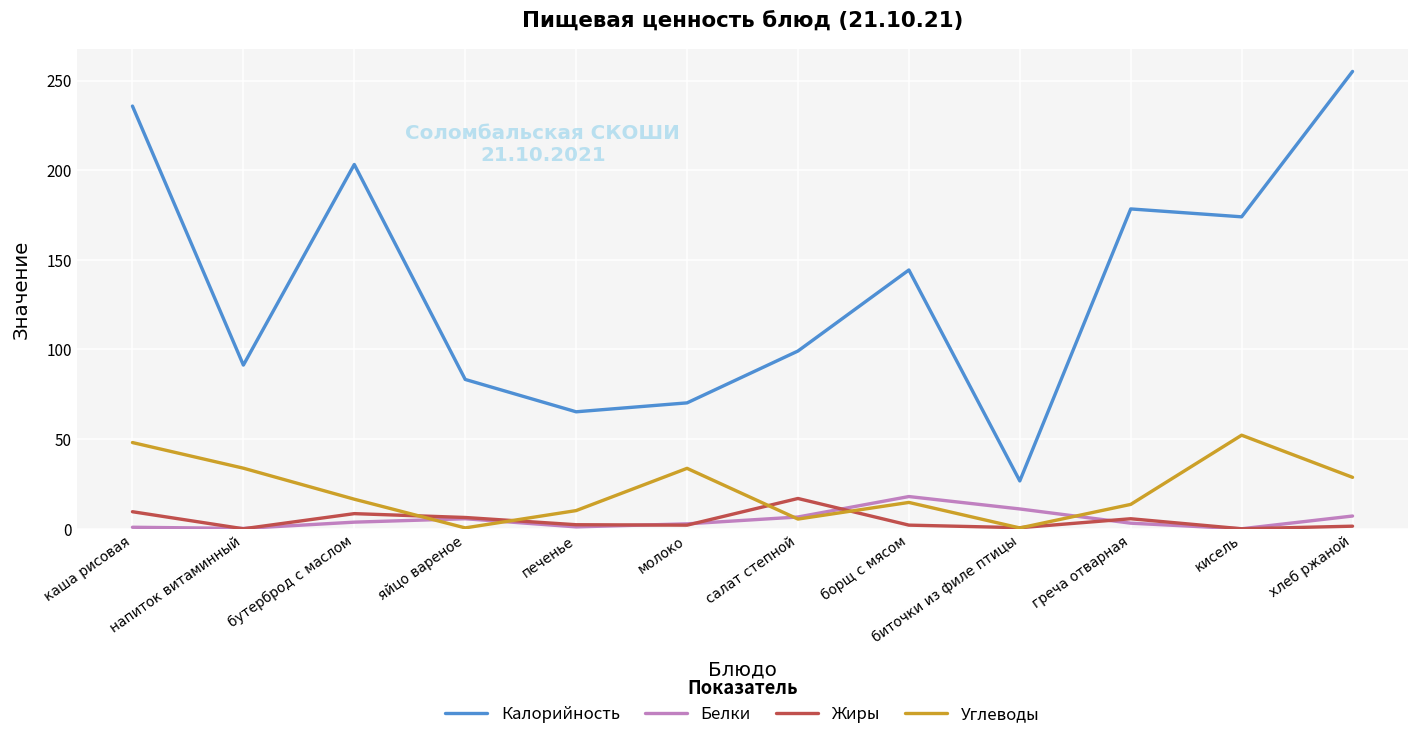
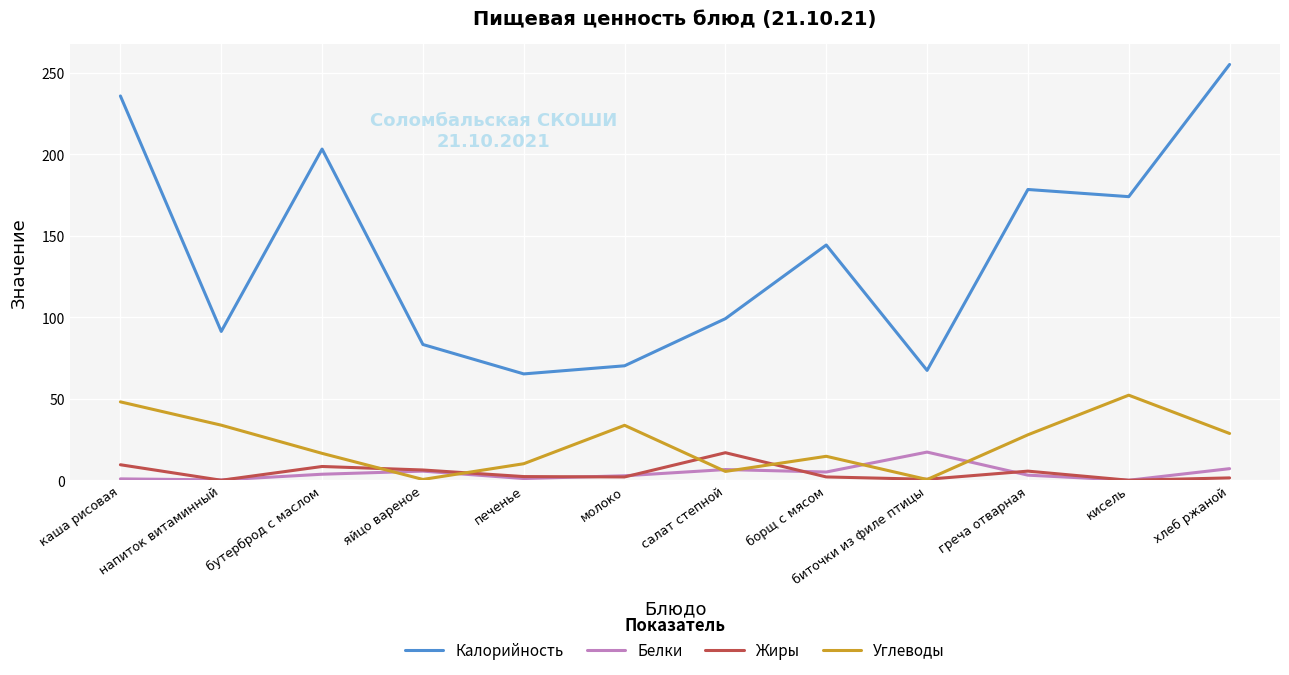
  {
    "Калорийность": {
      "каша рисовая": 236,
      "напиток витаминный": 91,
      "бутерброд с маслом": 203,
      "яйцо вареное": 83,
      "печенье": 65,
      "молоко": 70,
      "салат степной": 99,
      "борщ с мясом": 144,
-     "биточки из филе птицы": 27,
+     "биточки из филе птицы": 67,
      "греча отварная": 178,
      "кисель": 174,
      "хлеб ржаной": 255
    },
    "Белки": {
      "каша рисовая": 1,
      "бутерброд с маслом": 4,
-     "борщ с мясом": 18,
-     "биточки из филе птицы": 11,
+     "борщ с мясом": 5,
+     "биточки из филе птицы": 17,
      "греча отварная": 3,
      "хлеб ржаной": 7
    },
    "Жиры": {
      "каша рисовая": 10,
      "бутерброд с маслом": 8,
      "салат степной": 17,
      "борщ с мясом": 2,
      "греча отварная": 6,
      "хлеб ржаной": 1
    },
    "Углеводы": {
      "каша рисовая": 48,
      "напиток витаминный": 34,
      "бутерброд с маслом": 17,
      "яйцо вареное": 1,
      "печенье": 10,
      "молоко": 34,
      "борщ с мясом": 15,
-     "греча отварная": 14,
+     "греча отварная": 28,
      "кисель": 52,
      "хлеб ржаной": 29
    }
  }
